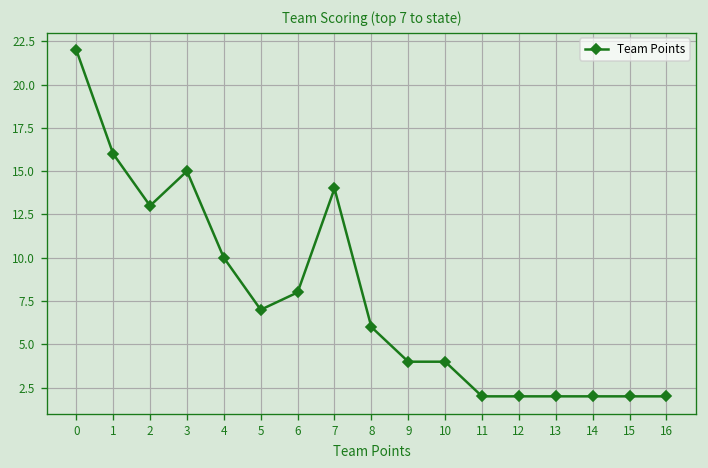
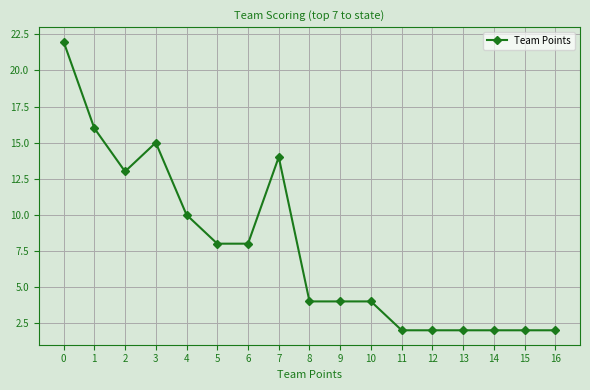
  {
    "0": 22,
    "1": 16,
    "2": 13,
    "3": 15,
    "4": 10,
-   "5": 7,
+   "5": 8,
    "6": 8,
    "7": 14,
-   "8": 6,
+   "8": 4,
    "9": 4,
    "10": 4,
    "11": 2,
    "12": 2,
    "13": 2,
    "14": 2,
    "15": 2,
    "16": 2
  }
